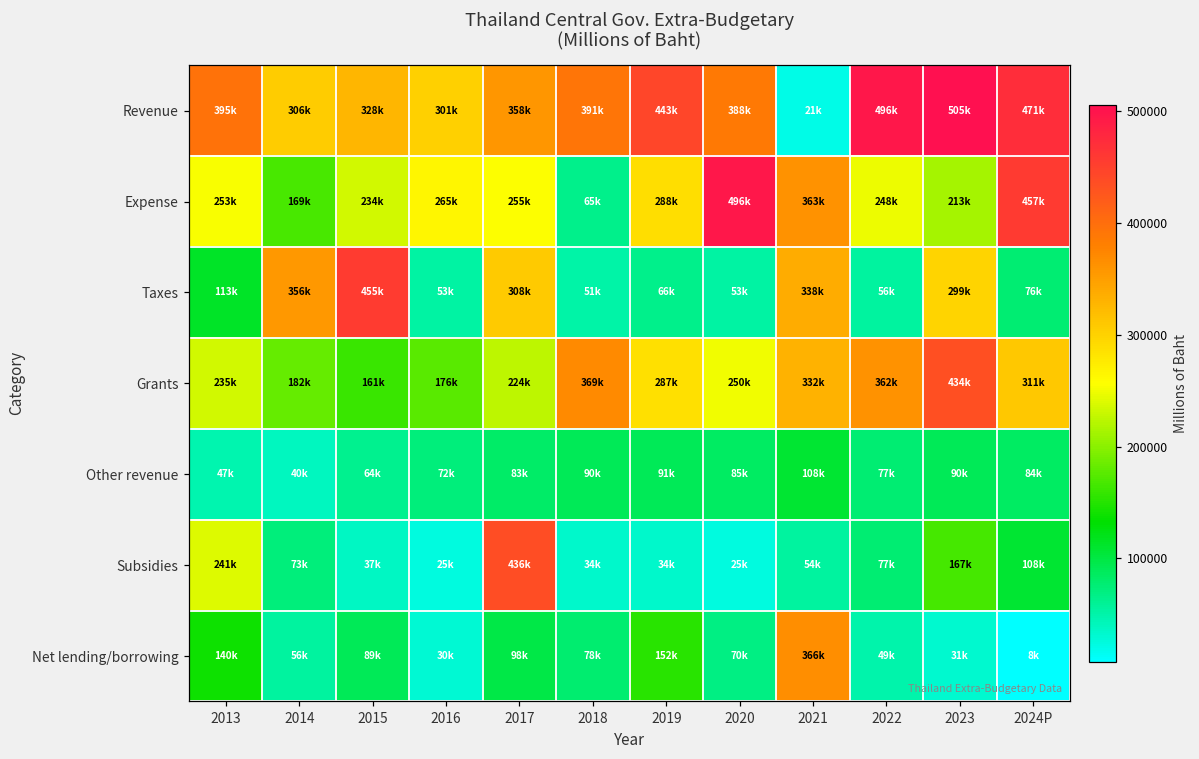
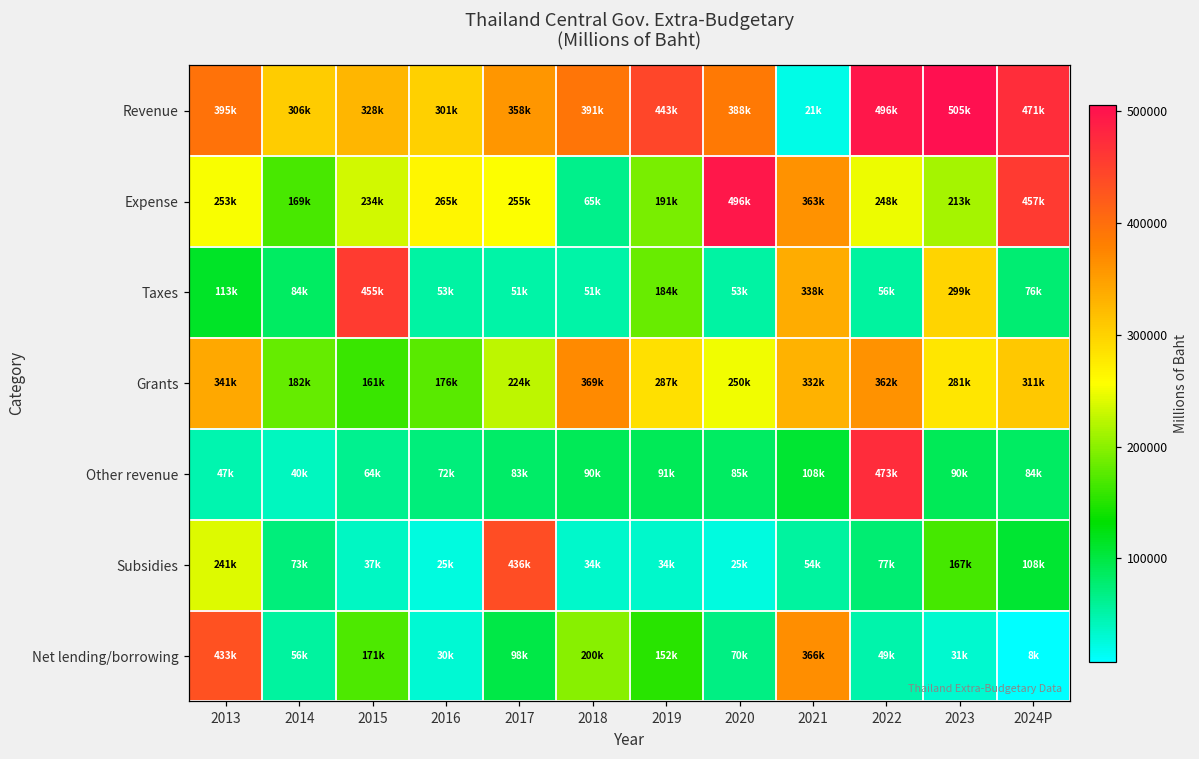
  {
    "Revenue": {
      "2013": "395k",
      "2014": "306k",
      "2015": "328k",
      "2016": "301k",
      "2017": "358k",
      "2018": "391k",
      "2019": "443k",
      "2020": "388k",
      "2021": "21k",
      "2022": "496k",
      "2023": "505k",
      "2024P": "471k"
    },
    "Expense": {
      "2013": "253k",
      "2014": "169k",
      "2015": "234k",
      "2016": "265k",
      "2017": "255k",
      "2018": "65k",
-     "2019": "288k",
+     "2019": "191k",
      "2020": "496k",
      "2021": "363k",
      "2022": "248k",
      "2023": "213k",
      "2024P": "457k"
    },
    "Taxes": {
      "2013": "113k",
-     "2014": "356k",
+     "2014": "84k",
      "2015": "455k",
      "2016": "53k",
-     "2017": "308k",
+     "2017": "51k",
      "2018": "51k",
-     "2019": "66k",
+     "2019": "184k",
      "2020": "53k",
      "2021": "338k",
      "2022": "56k",
      "2023": "299k",
      "2024P": "76k"
    },
    "Grants": {
-     "2013": "235k",
+     "2013": "341k",
      "2014": "182k",
      "2015": "161k",
      "2016": "176k",
      "2017": "224k",
      "2018": "369k",
      "2019": "287k",
      "2020": "250k",
      "2021": "332k",
      "2022": "362k",
-     "2023": "434k",
+     "2023": "281k",
      "2024P": "311k"
    },
    "Other revenue": {
      "2013": "47k",
      "2014": "40k",
      "2015": "64k",
      "2016": "72k",
      "2017": "83k",
      "2018": "90k",
      "2019": "91k",
      "2020": "85k",
      "2021": "108k",
-     "2022": "77k",
+     "2022": "473k",
      "2023": "90k",
      "2024P": "84k"
    },
    "Subsidies": {
      "2013": "241k",
      "2014": "73k",
      "2015": "37k",
      "2016": "25k",
      "2017": "436k",
      "2018": "34k",
      "2019": "34k",
      "2020": "25k",
      "2021": "54k",
      "2022": "77k",
      "2023": "167k",
      "2024P": "108k"
    },
    "Net lending/borrowing": {
-     "2013": "140k",
+     "2013": "433k",
      "2014": "56k",
-     "2015": "89k",
+     "2015": "171k",
      "2016": "30k",
      "2017": "98k",
-     "2018": "78k",
+     "2018": "200k",
      "2019": "152k",
      "2020": "70k",
      "2021": "366k",
      "2022": "49k",
      "2024P": "8k"
    }
  }
